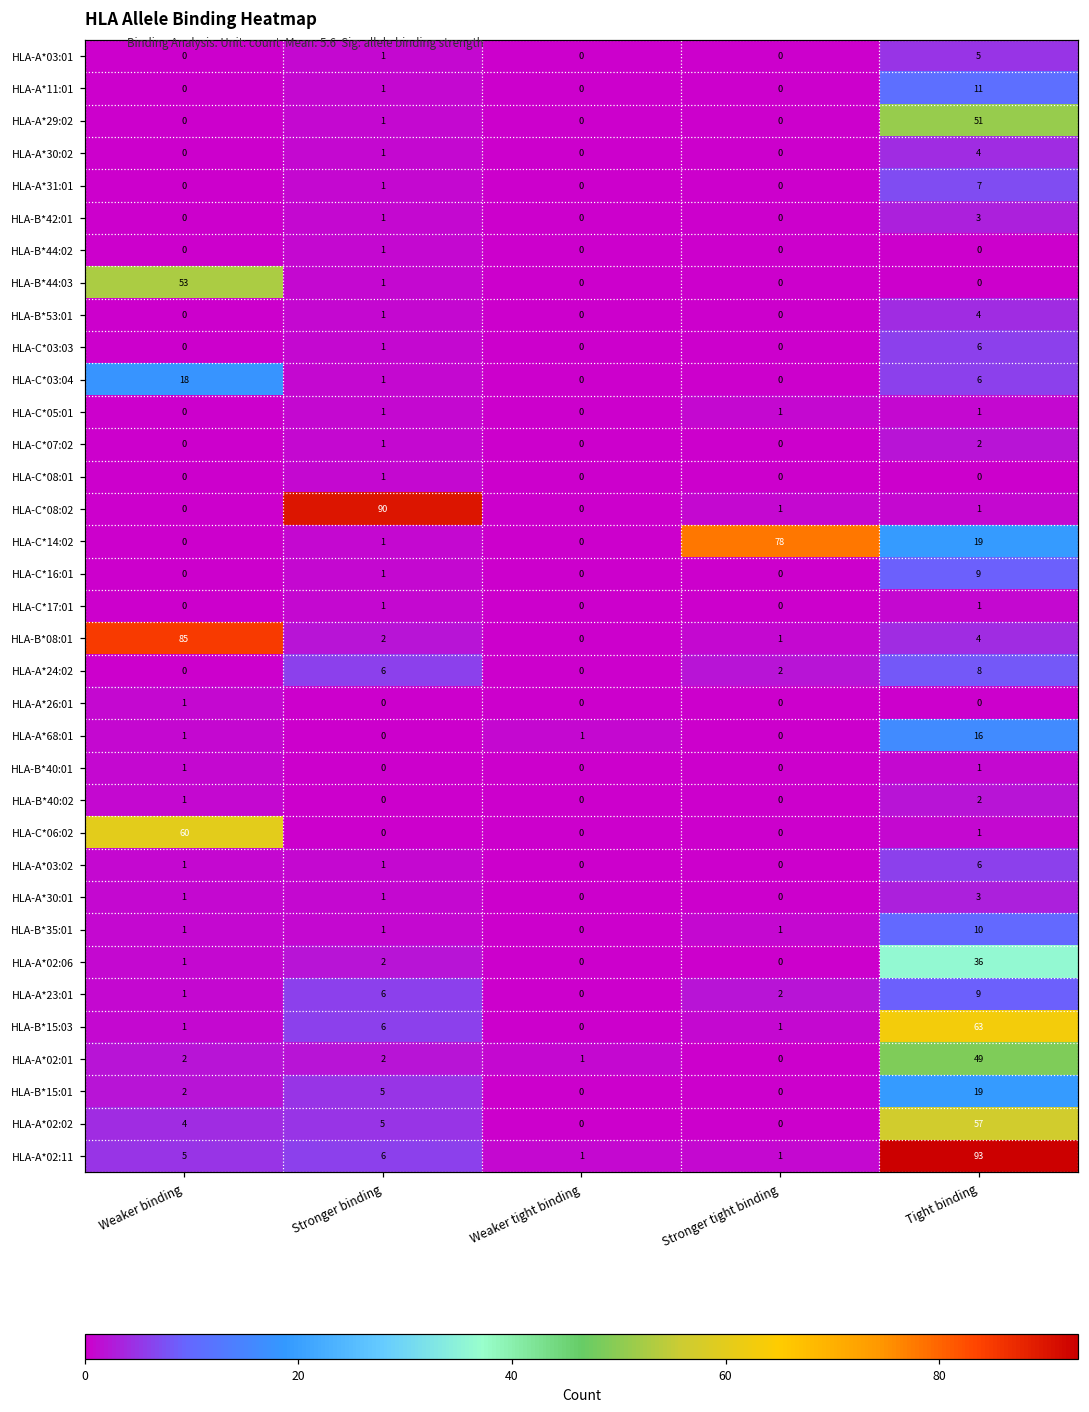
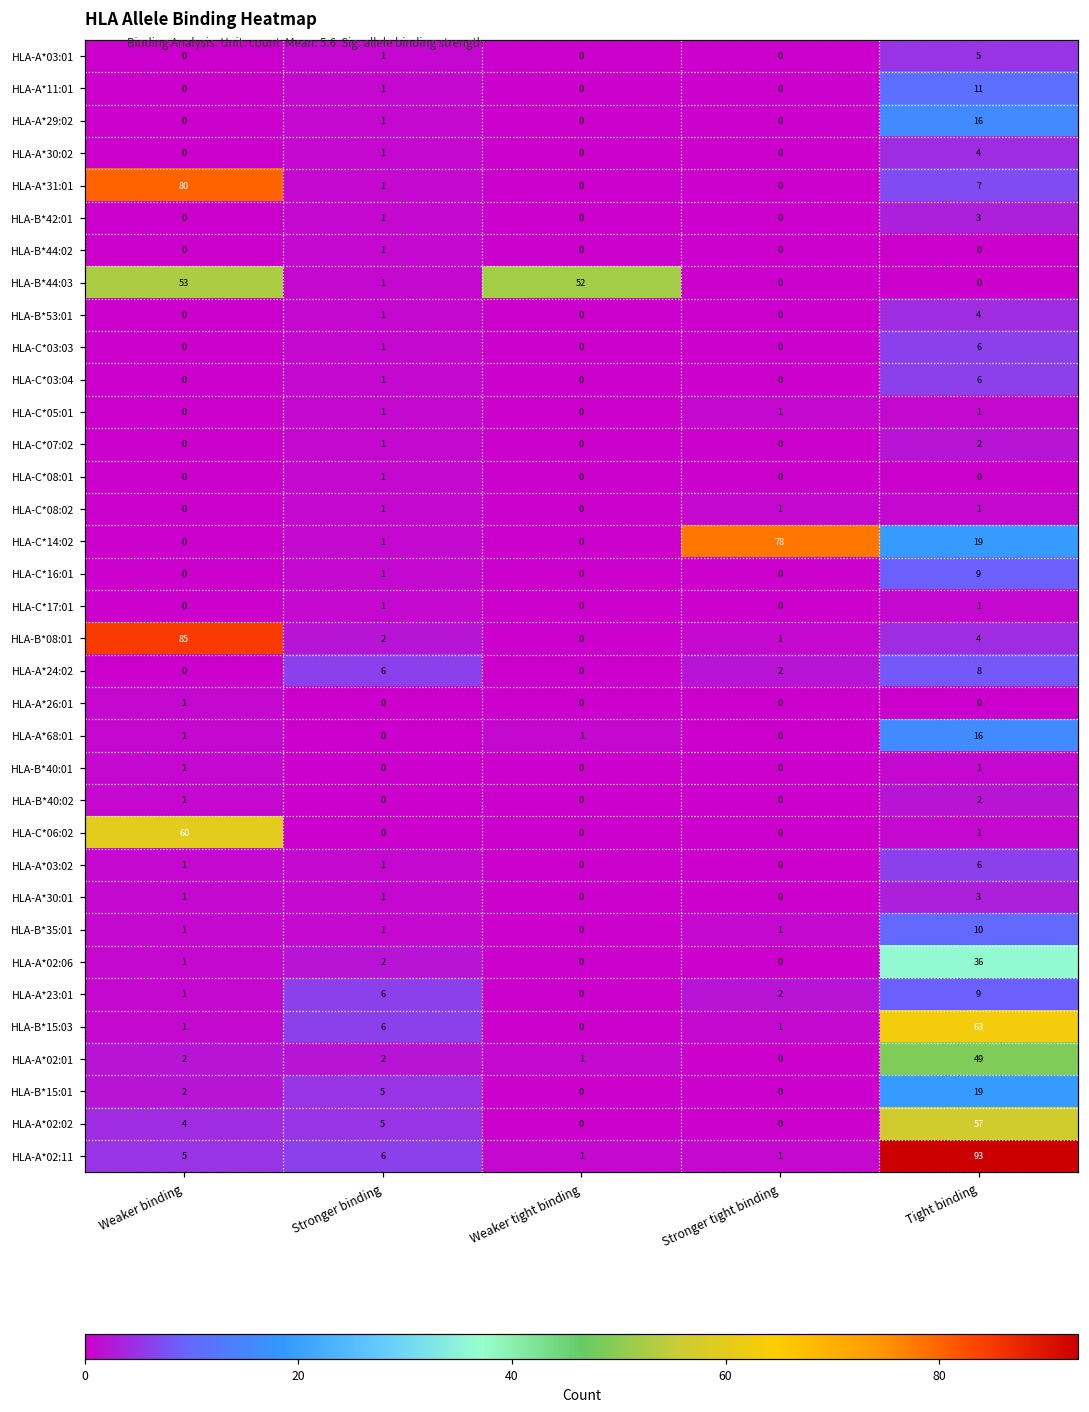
  {
    "HLA-A*03:01": {
      "Weaker binding": 0,
      "Stronger binding": 1,
      "Weaker tight binding": 0,
      "Stronger tight binding": 0,
      "Tight binding": 5
    },
    "HLA-A*11:01": {
      "Weaker binding": 0,
      "Stronger binding": 1,
      "Weaker tight binding": 0,
      "Stronger tight binding": 0,
      "Tight binding": 11
    },
    "HLA-A*29:02": {
      "Weaker binding": 0,
      "Stronger binding": 1,
      "Weaker tight binding": 0,
      "Stronger tight binding": 0,
-     "Tight binding": 51
+     "Tight binding": 16
    },
    "HLA-A*30:02": {
      "Weaker binding": 0,
      "Stronger binding": 1,
      "Weaker tight binding": 0,
      "Stronger tight binding": 0,
      "Tight binding": 4
    },
    "HLA-A*31:01": {
-     "Weaker binding": 0,
+     "Weaker binding": 80,
      "Stronger binding": 1,
      "Weaker tight binding": 0,
      "Stronger tight binding": 0,
      "Tight binding": 7
    },
    "HLA-B*42:01": {
      "Weaker binding": 0,
      "Stronger binding": 1,
      "Weaker tight binding": 0,
      "Stronger tight binding": 0,
      "Tight binding": 3
    },
    "HLA-B*44:02": {
      "Weaker binding": 0,
      "Stronger binding": 1,
      "Weaker tight binding": 0,
      "Stronger tight binding": 0,
      "Tight binding": 0
    },
    "HLA-B*44:03": {
      "Weaker binding": 53,
      "Stronger binding": 1,
-     "Weaker tight binding": 0,
+     "Weaker tight binding": 52,
      "Stronger tight binding": 0,
      "Tight binding": 0
    },
    "HLA-B*53:01": {
      "Weaker binding": 0,
      "Stronger binding": 1,
      "Weaker tight binding": 0,
      "Stronger tight binding": 0,
      "Tight binding": 4
    },
    "HLA-C*03:03": {
      "Weaker binding": 0,
      "Stronger binding": 1,
      "Weaker tight binding": 0,
      "Stronger tight binding": 0,
      "Tight binding": 6
    },
    "HLA-C*03:04": {
-     "Weaker binding": 18,
+     "Weaker binding": 0,
      "Stronger binding": 1,
      "Weaker tight binding": 0,
      "Stronger tight binding": 0,
      "Tight binding": 6
    },
    "HLA-C*05:01": {
      "Weaker binding": 0,
      "Stronger binding": 1,
      "Weaker tight binding": 0,
      "Stronger tight binding": 1,
      "Tight binding": 1
    },
    "HLA-C*07:02": {
      "Weaker binding": 0,
      "Stronger binding": 1,
      "Weaker tight binding": 0,
      "Stronger tight binding": 0,
      "Tight binding": 2
    },
    "HLA-C*08:01": {
      "Weaker binding": 0,
      "Stronger binding": 1,
      "Weaker tight binding": 0,
      "Stronger tight binding": 0,
      "Tight binding": 0
    },
    "HLA-C*08:02": {
      "Weaker binding": 0,
-     "Stronger binding": 90,
+     "Stronger binding": 1,
      "Weaker tight binding": 0,
      "Stronger tight binding": 1,
      "Tight binding": 1
    },
    "HLA-C*14:02": {
      "Weaker binding": 0,
      "Stronger binding": 1,
      "Weaker tight binding": 0,
      "Stronger tight binding": 78,
      "Tight binding": 19
    },
    "HLA-C*16:01": {
      "Weaker binding": 0,
      "Stronger binding": 1,
      "Weaker tight binding": 0,
      "Stronger tight binding": 0,
      "Tight binding": 9
    },
    "HLA-C*17:01": {
      "Weaker binding": 0,
      "Stronger binding": 1,
      "Weaker tight binding": 0,
      "Stronger tight binding": 0,
      "Tight binding": 1
    },
    "HLA-B*08:01": {
      "Weaker binding": 85,
      "Stronger binding": 2,
      "Weaker tight binding": 0,
      "Stronger tight binding": 1,
      "Tight binding": 4
    },
    "HLA-A*24:02": {
      "Weaker binding": 0,
      "Stronger binding": 6,
      "Weaker tight binding": 0,
      "Stronger tight binding": 2,
      "Tight binding": 8
    },
    "HLA-A*26:01": {
      "Weaker binding": 1,
      "Stronger binding": 0,
      "Weaker tight binding": 0,
      "Stronger tight binding": 0,
      "Tight binding": 0
    },
    "HLA-A*68:01": {
      "Weaker binding": 1,
      "Stronger binding": 0,
      "Weaker tight binding": 1,
      "Stronger tight binding": 0,
      "Tight binding": 16
    },
    "HLA-B*40:01": {
      "Weaker binding": 1,
      "Stronger binding": 0,
      "Weaker tight binding": 0,
      "Stronger tight binding": 0,
      "Tight binding": 1
    },
    "HLA-B*40:02": {
      "Weaker binding": 1,
      "Stronger binding": 0,
      "Weaker tight binding": 0,
      "Stronger tight binding": 0,
      "Tight binding": 2
    },
    "HLA-C*06:02": {
      "Weaker binding": 60,
      "Stronger binding": 0,
      "Weaker tight binding": 0,
      "Stronger tight binding": 0,
      "Tight binding": 1
    },
    "HLA-A*03:02": {
      "Weaker binding": 1,
      "Stronger binding": 1,
      "Weaker tight binding": 0,
      "Stronger tight binding": 0,
      "Tight binding": 6
    },
    "HLA-A*30:01": {
      "Weaker binding": 1,
      "Stronger binding": 1,
      "Weaker tight binding": 0,
      "Stronger tight binding": 0,
      "Tight binding": 3
    },
    "HLA-B*35:01": {
      "Weaker binding": 1,
      "Stronger binding": 1,
      "Weaker tight binding": 0,
      "Stronger tight binding": 1,
      "Tight binding": 10
    },
    "HLA-A*02:06": {
      "Weaker binding": 1,
      "Stronger binding": 2,
      "Weaker tight binding": 0,
      "Stronger tight binding": 0,
      "Tight binding": 36
    },
    "HLA-A*23:01": {
      "Weaker binding": 1,
      "Stronger binding": 6,
      "Weaker tight binding": 0,
      "Stronger tight binding": 2,
      "Tight binding": 9
    },
    "HLA-B*15:03": {
      "Weaker binding": 1,
      "Stronger binding": 6,
      "Weaker tight binding": 0,
      "Stronger tight binding": 1,
      "Tight binding": 63
    },
    "HLA-A*02:01": {
      "Weaker binding": 2,
      "Stronger binding": 2,
      "Weaker tight binding": 1,
      "Stronger tight binding": 0,
      "Tight binding": 49
    },
    "HLA-B*15:01": {
      "Weaker binding": 2,
      "Stronger binding": 5,
      "Weaker tight binding": 0,
      "Stronger tight binding": 0,
      "Tight binding": 19
    },
    "HLA-A*02:02": {
      "Weaker binding": 4,
      "Stronger binding": 5,
      "Weaker tight binding": 0,
      "Stronger tight binding": 0,
      "Tight binding": 57
    },
    "HLA-A*02:11": {
      "Weaker binding": 5,
      "Stronger binding": 6,
      "Weaker tight binding": 1,
      "Stronger tight binding": 1,
      "Tight binding": 93
    }
  }
